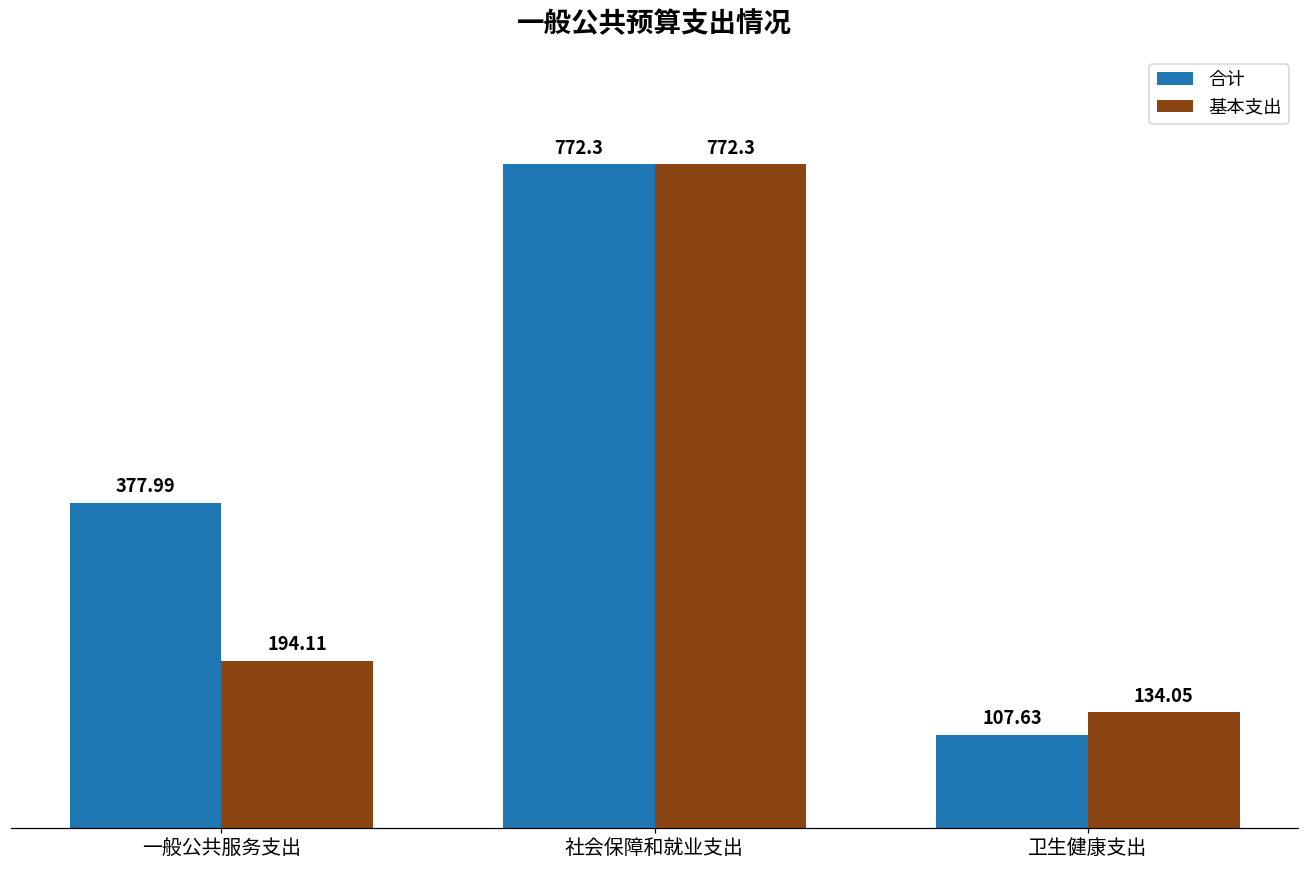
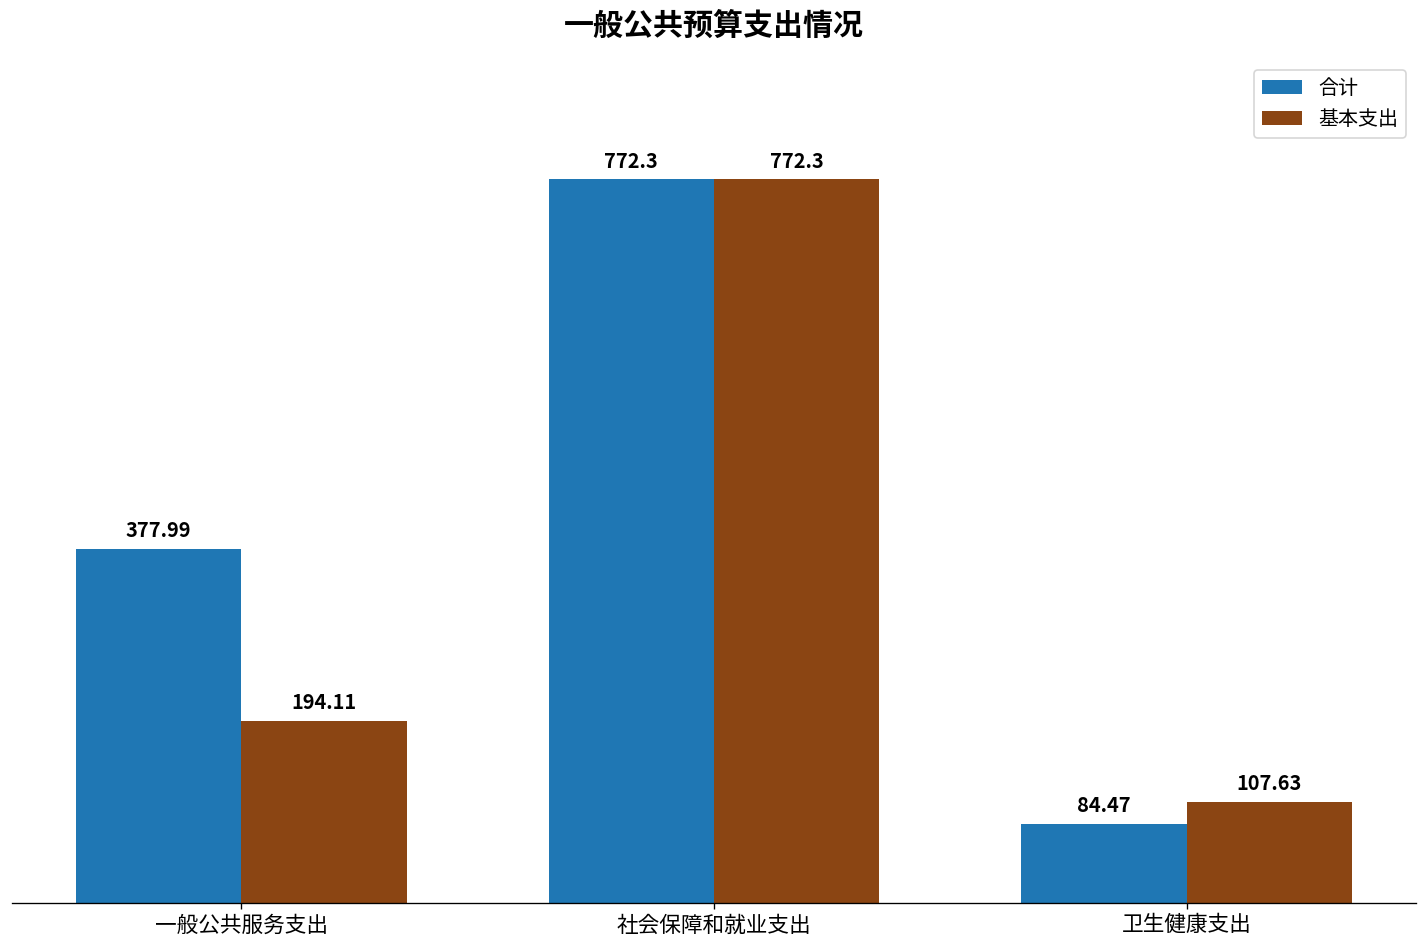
  {
    "合计": {
      "一般公共服务支出": 377.99,
      "社会保障和就业支出": 772.3,
-     "卫生健康支出": 107.63
+     "卫生健康支出": 84.47
    },
    "基本支出": {
      "一般公共服务支出": 194.11,
      "社会保障和就业支出": 772.3,
-     "卫生健康支出": 134.05
+     "卫生健康支出": 107.63
    }
  }
